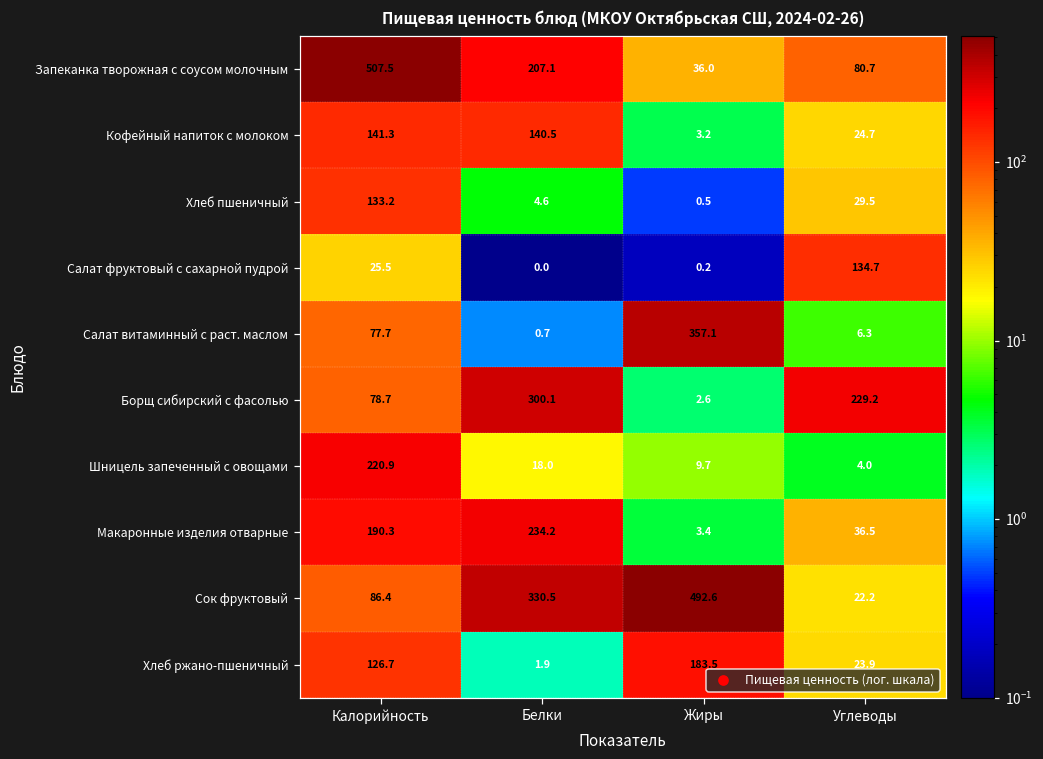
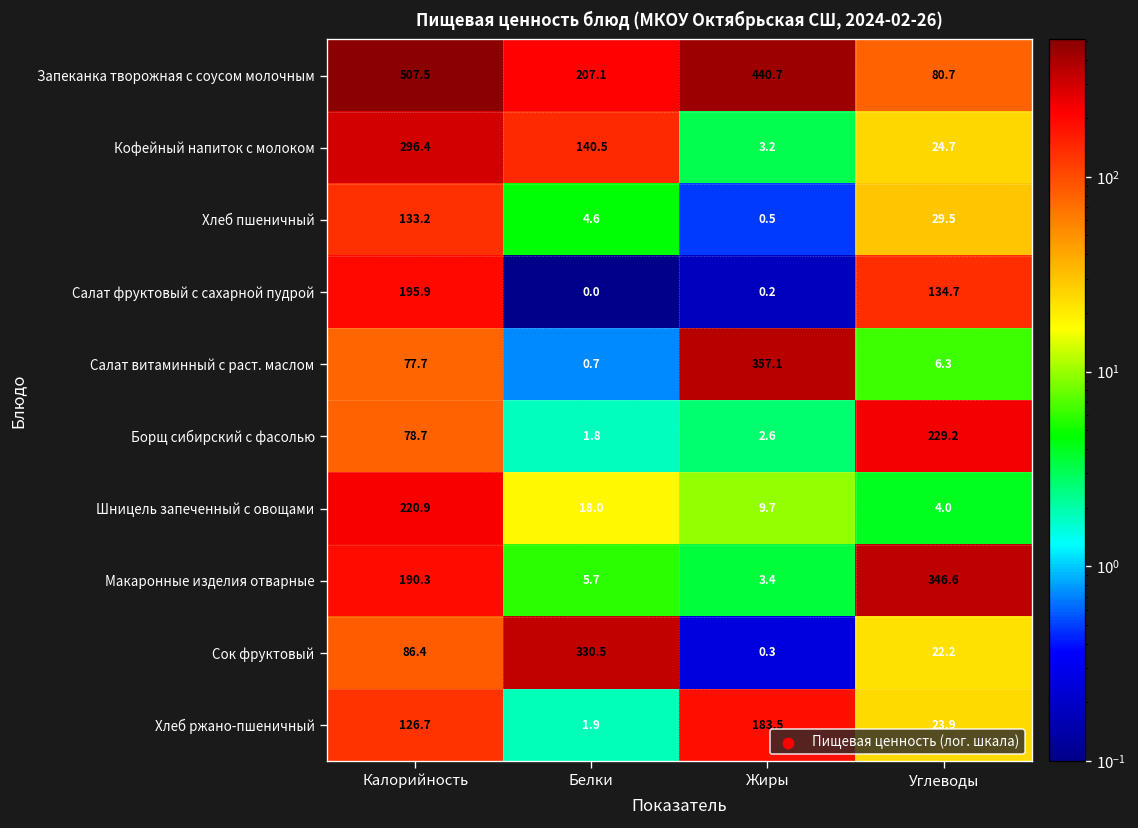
  {
    "Запеканка творожная с соусом молочным": {
      "Калорийность": 507.5,
      "Белки": 207.1,
-     "Жиры": 36.0,
+     "Жиры": 440.7,
      "Углеводы": 80.7
    },
    "Кофейный напиток с молоком": {
-     "Калорийность": 141.3,
+     "Калорийность": 296.4,
      "Белки": 140.5,
      "Жиры": 3.2,
      "Углеводы": 24.7
    },
    "Хлеб пшеничный": {
      "Калорийность": 133.2,
      "Белки": 4.6,
      "Жиры": 0.5,
      "Углеводы": 29.5
    },
    "Салат фруктовый с сахарной пудрой": {
-     "Калорийность": 25.5,
+     "Калорийность": 195.9,
      "Белки": 0.0,
      "Жиры": 0.2,
      "Углеводы": 134.7
    },
    "Салат витаминный с раст. маслом": {
      "Калорийность": 77.7,
      "Белки": 0.7,
      "Жиры": 357.1,
      "Углеводы": 6.3
    },
    "Борщ сибирский с фасолью": {
      "Калорийность": 78.7,
-     "Белки": 300.1,
+     "Белки": 1.8,
      "Жиры": 2.6,
      "Углеводы": 229.2
    },
    "Шницель запеченный с овощами": {
      "Калорийность": 220.9,
      "Белки": 18.0,
      "Жиры": 9.7,
      "Углеводы": 4.0
    },
    "Макаронные изделия отварные": {
      "Калорийность": 190.3,
-     "Белки": 234.2,
+     "Белки": 5.7,
      "Жиры": 3.4,
-     "Углеводы": 36.5
+     "Углеводы": 346.6
    },
    "Сок фруктовый": {
      "Калорийность": 86.4,
      "Белки": 330.5,
-     "Жиры": 492.6,
+     "Жиры": 0.3,
      "Углеводы": 22.2
    },
    "Хлеб ржано-пшеничный": {
      "Калорийность": 126.7,
      "Белки": 1.9
    }
  }
